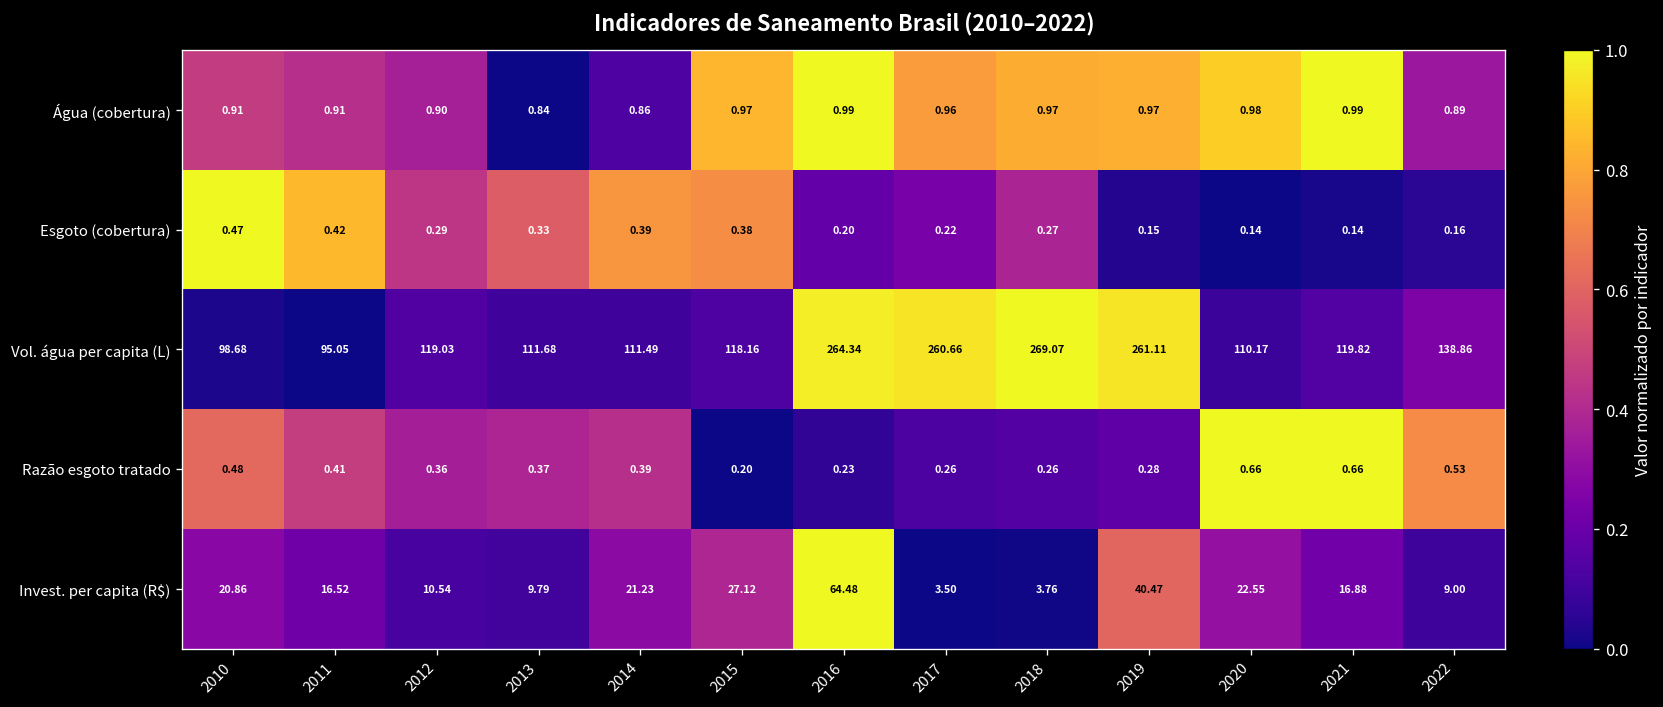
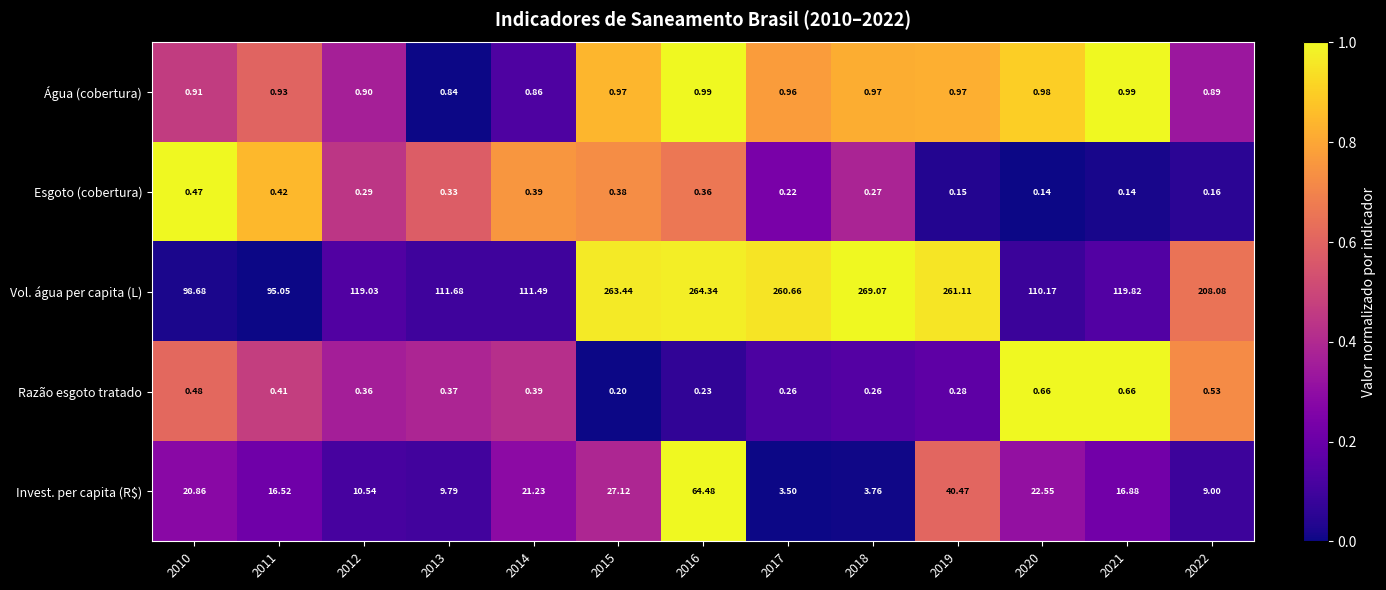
  {
    "Água (cobertura)": {
      "2010": 0.91,
-     "2011": 0.91,
+     "2011": 0.93,
      "2012": 0.90,
      "2013": 0.84,
      "2014": 0.86,
      "2015": 0.97,
      "2016": 0.99,
      "2017": 0.96,
      "2018": 0.97,
      "2019": 0.97,
      "2020": 0.98,
      "2021": 0.99,
      "2022": 0.89
    },
    "Esgoto (cobertura)": {
      "2010": 0.47,
      "2011": 0.42,
      "2012": 0.29,
      "2013": 0.33,
      "2014": 0.39,
      "2015": 0.38,
-     "2016": 0.20,
+     "2016": 0.36,
      "2017": 0.22,
      "2018": 0.27,
      "2019": 0.15,
      "2020": 0.14,
      "2021": 0.14,
      "2022": 0.16
    },
    "Vol. água per capita (L)": {
      "2010": 98.68,
      "2011": 95.05,
      "2012": 119.03,
      "2013": 111.68,
      "2014": 111.49,
-     "2015": 118.16,
+     "2015": 263.44,
      "2016": 264.34,
      "2017": 260.66,
      "2018": 269.07,
      "2019": 261.11,
      "2020": 110.17,
      "2021": 119.82,
-     "2022": 138.86
+     "2022": 208.08
    },
    "Razão esgoto tratado": {
      "2010": 0.48,
      "2011": 0.41,
      "2012": 0.36,
      "2013": 0.37,
      "2014": 0.39,
      "2015": 0.20,
      "2016": 0.23,
      "2017": 0.26,
      "2018": 0.26,
      "2019": 0.28,
      "2020": 0.66,
      "2021": 0.66,
      "2022": 0.53
    },
    "Invest. per capita (R$)": {
      "2010": 20.86,
      "2011": 16.52,
      "2012": 10.54,
      "2013": 9.79,
      "2014": 21.23,
      "2015": 27.12,
      "2016": 64.48,
      "2017": 3.50,
      "2018": 3.76,
      "2019": 40.47,
      "2020": 22.55,
      "2021": 16.88,
      "2022": 9.00
    }
  }
